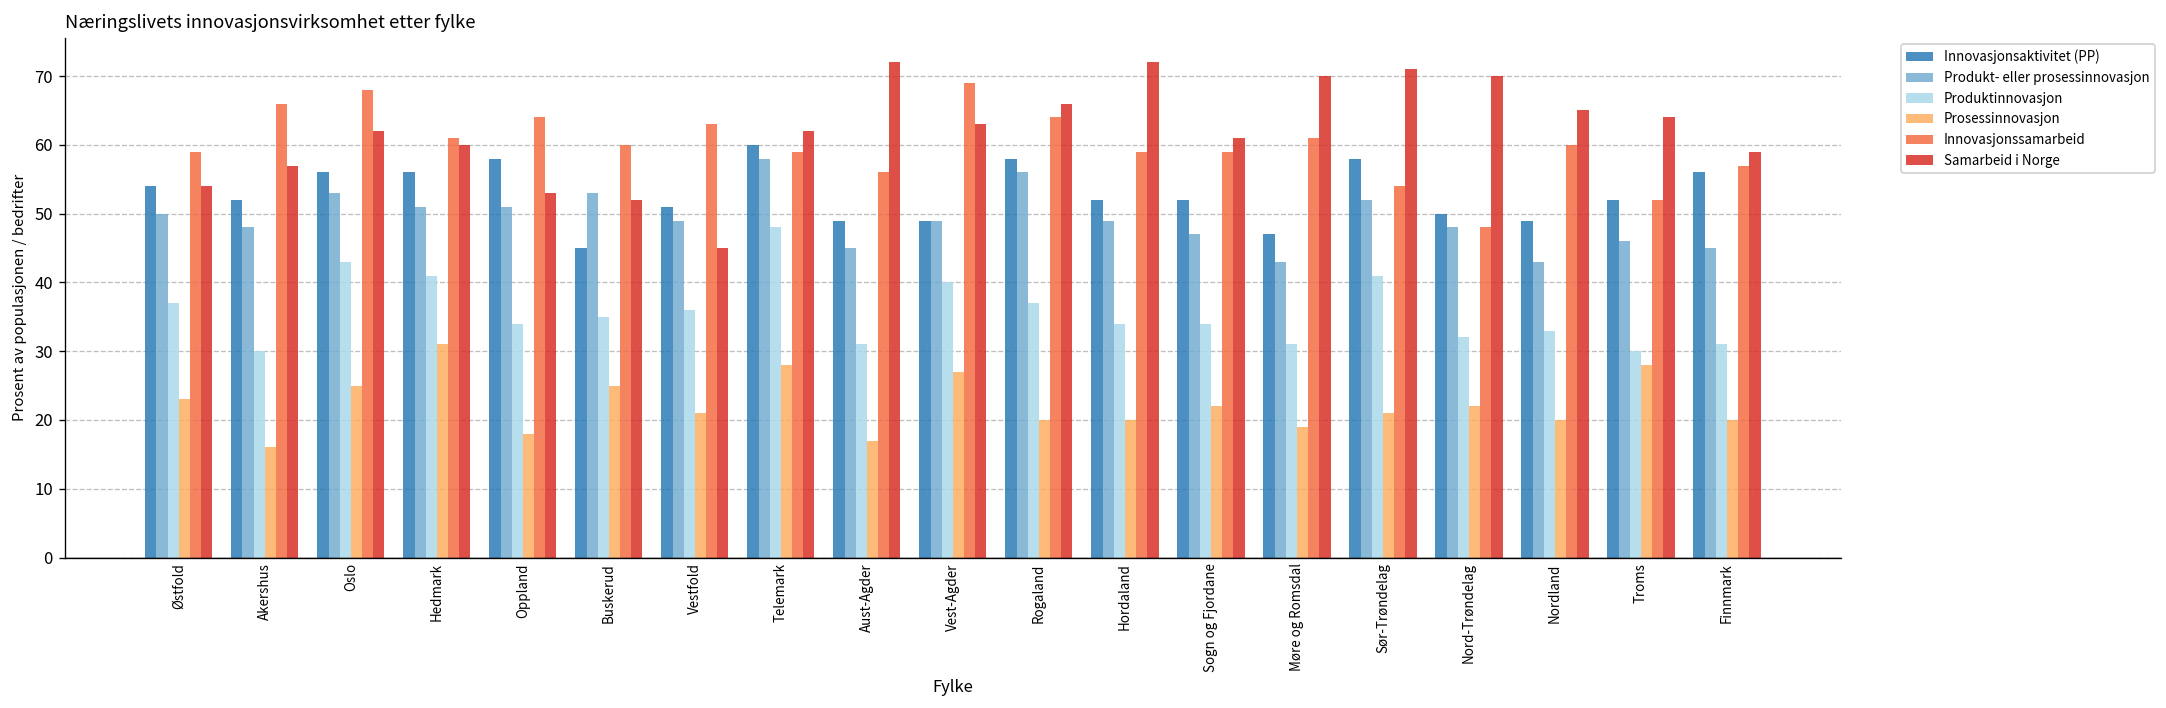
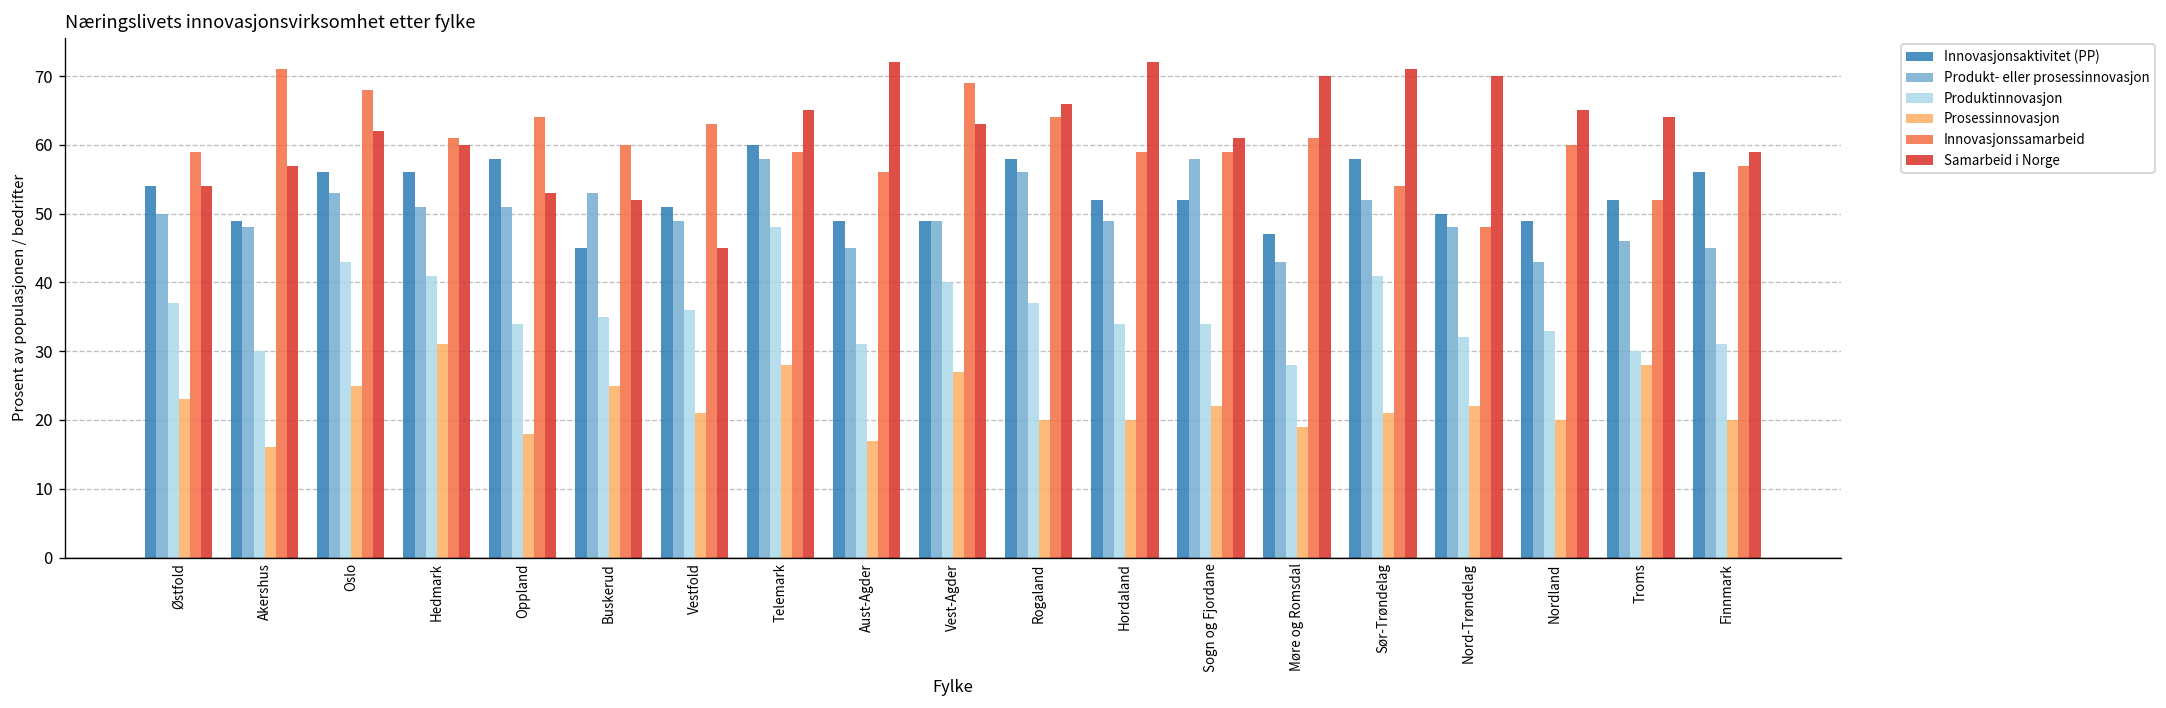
  {
    "Innovasjonsaktivitet (PP)": {
      "Østfold": 54,
-     "Akershus": 52,
+     "Akershus": 49,
      "Oslo": 56,
      "Hedmark": 56,
      "Oppland": 58,
      "Buskerud": 45,
      "Vestfold": 51,
      "Telemark": 60,
      "Aust-Agder": 49,
      "Vest-Agder": 49,
      "Rogaland": 58,
      "Hordaland": 52,
      "Sogn og Fjordane": 52,
      "Møre og Romsdal": 47,
      "Sør-Trøndelag": 58,
      "Nord-Trøndelag": 50,
      "Nordland": 49,
      "Troms": 52,
      "Finnmark": 56
    },
    "Produkt- eller prosessinnovasjon": {
      "Østfold": 50,
      "Akershus": 48,
      "Oslo": 53,
      "Hedmark": 51,
      "Oppland": 51,
      "Buskerud": 53,
      "Vestfold": 49,
      "Telemark": 58,
      "Aust-Agder": 45,
      "Vest-Agder": 49,
      "Rogaland": 56,
      "Hordaland": 49,
-     "Sogn og Fjordane": 47,
+     "Sogn og Fjordane": 58,
      "Møre og Romsdal": 43,
      "Sør-Trøndelag": 52,
      "Nord-Trøndelag": 48,
      "Nordland": 43,
      "Troms": 46,
      "Finnmark": 45
    },
    "Produktinnovasjon": {
      "Østfold": 37,
      "Akershus": 30,
      "Oslo": 43,
      "Hedmark": 41,
      "Oppland": 34,
      "Buskerud": 35,
      "Vestfold": 36,
      "Telemark": 48,
      "Aust-Agder": 31,
      "Vest-Agder": 40,
      "Rogaland": 37,
      "Hordaland": 34,
      "Sogn og Fjordane": 34,
-     "Møre og Romsdal": 31,
+     "Møre og Romsdal": 28,
      "Sør-Trøndelag": 41,
      "Nord-Trøndelag": 32,
      "Nordland": 33,
      "Troms": 30,
      "Finnmark": 31
    },
    "Prosessinnovasjon": {
      "Østfold": 23,
      "Akershus": 16,
      "Oslo": 25,
      "Hedmark": 31,
      "Oppland": 18,
      "Buskerud": 25,
      "Vestfold": 21,
      "Telemark": 28,
      "Aust-Agder": 17,
      "Vest-Agder": 27,
      "Rogaland": 20,
      "Hordaland": 20,
      "Sogn og Fjordane": 22,
      "Møre og Romsdal": 19,
      "Sør-Trøndelag": 21,
      "Nord-Trøndelag": 22,
      "Nordland": 20,
      "Troms": 28,
      "Finnmark": 20
    },
    "Innovasjonssamarbeid": {
      "Østfold": 59,
-     "Akershus": 66,
+     "Akershus": 71,
      "Oslo": 68,
      "Hedmark": 61,
      "Oppland": 64,
      "Buskerud": 60,
      "Vestfold": 63,
      "Telemark": 59,
      "Aust-Agder": 56,
      "Vest-Agder": 69,
      "Rogaland": 64,
      "Hordaland": 59,
      "Sogn og Fjordane": 59,
      "Møre og Romsdal": 61,
      "Sør-Trøndelag": 54,
      "Nord-Trøndelag": 48,
      "Nordland": 60,
      "Troms": 52,
      "Finnmark": 57
    },
    "Samarbeid i Norge": {
      "Østfold": 54,
      "Akershus": 57,
      "Oslo": 62,
      "Hedmark": 60,
      "Oppland": 53,
      "Buskerud": 52,
      "Vestfold": 45,
-     "Telemark": 62,
+     "Telemark": 65,
      "Aust-Agder": 72,
      "Vest-Agder": 63,
      "Rogaland": 66,
      "Hordaland": 72,
      "Sogn og Fjordane": 61,
      "Møre og Romsdal": 70,
      "Sør-Trøndelag": 71,
      "Nord-Trøndelag": 70,
      "Nordland": 65,
      "Troms": 64,
      "Finnmark": 59
    }
  }
